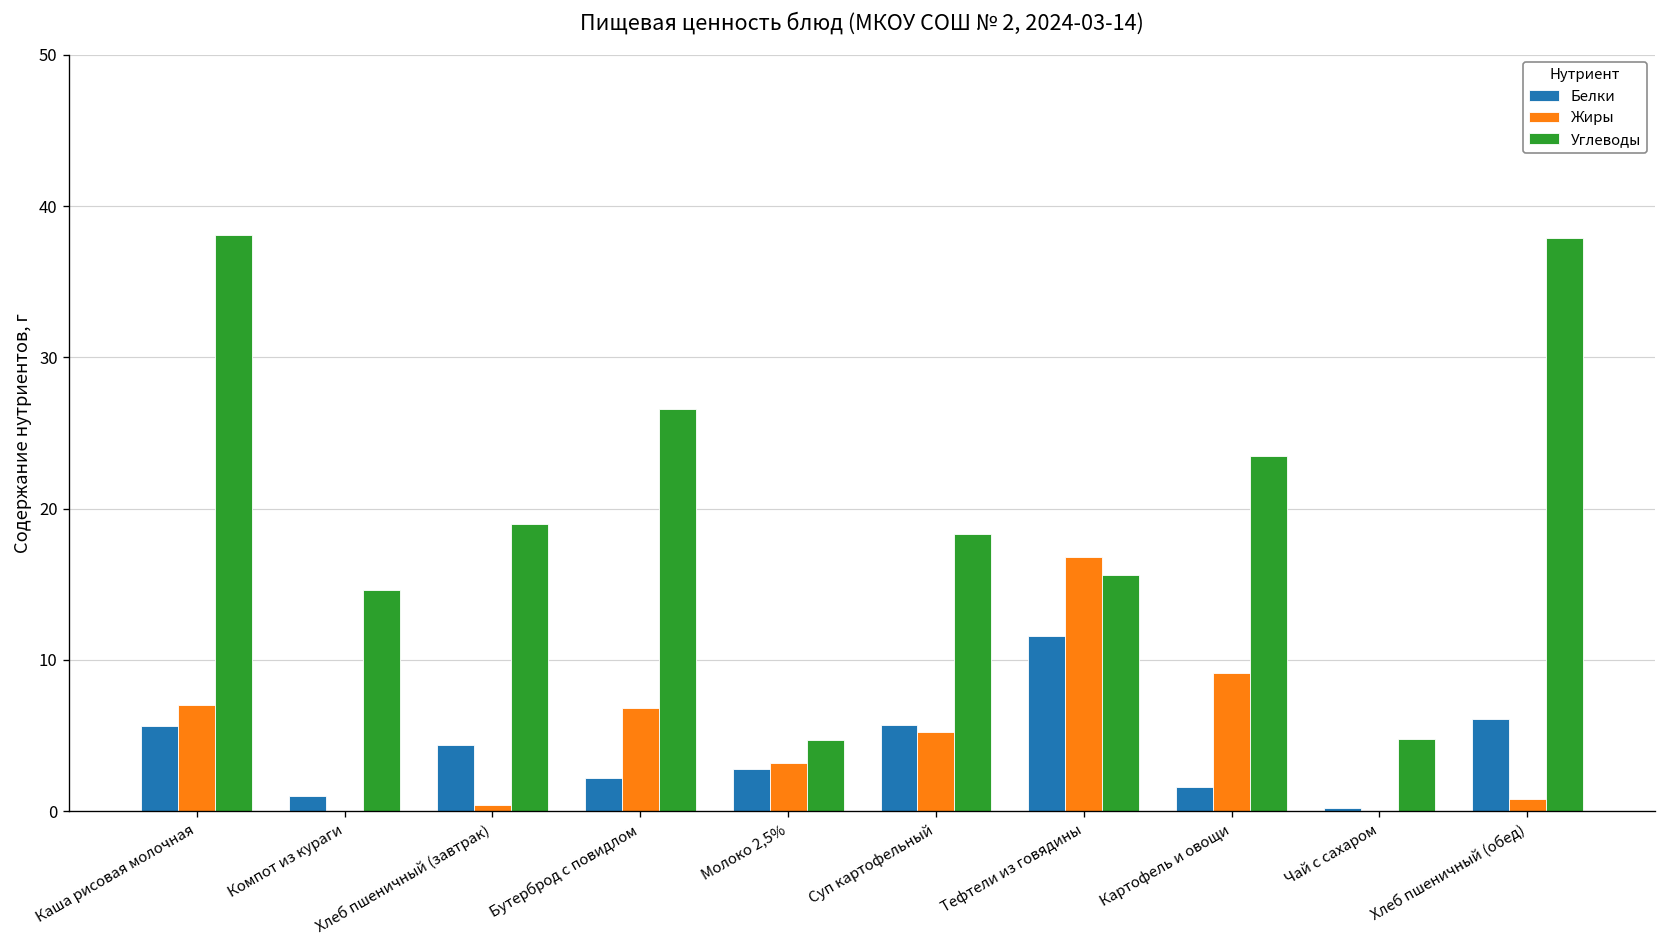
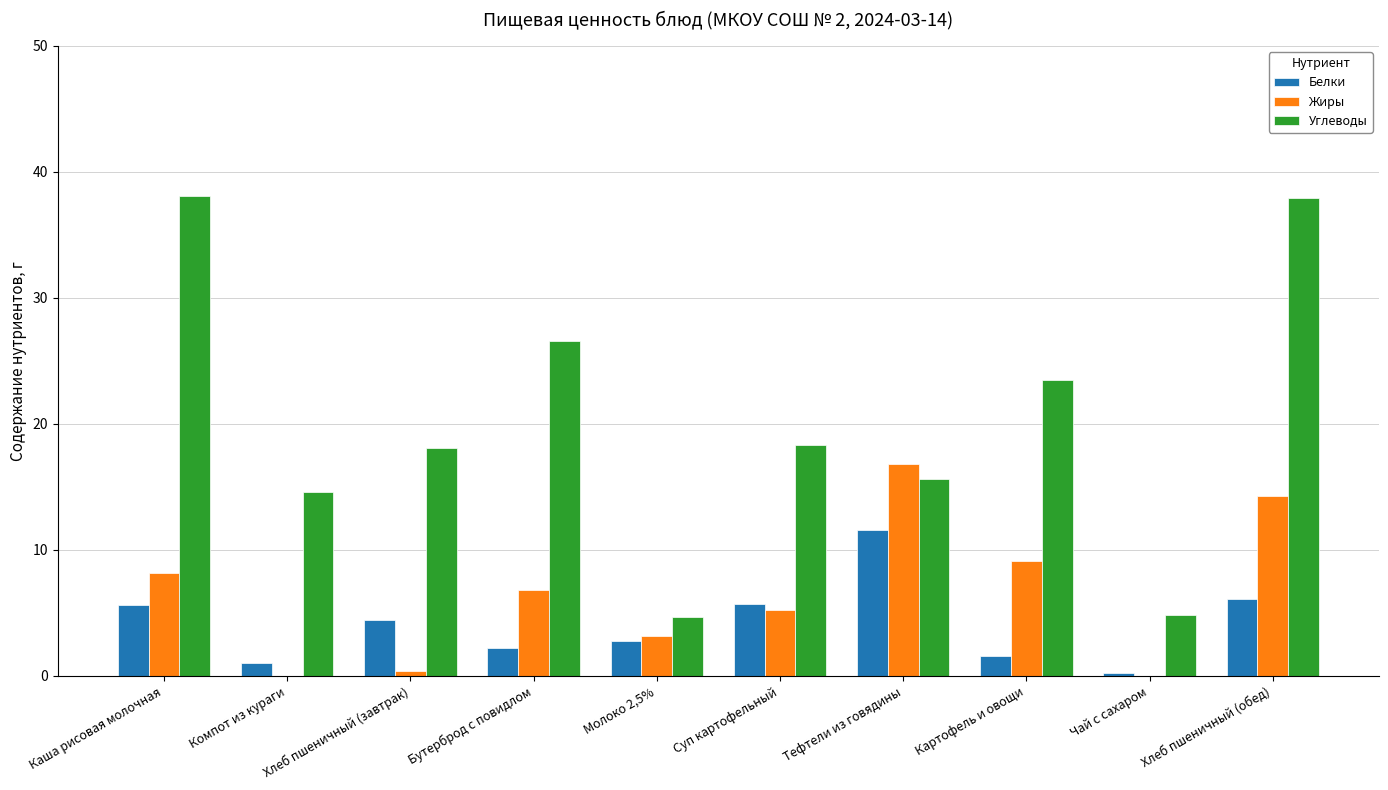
  {
    "Белки": {
      "Каша рисовая молочная": 5.6,
      "Компот из кураги": 1.0,
      "Хлеб пшеничный (завтрак)": 4.4,
      "Бутерброд с повидлом": 2.2,
      "Молоко 2,5%": 2.8,
      "Суп картофельный": 5.7,
      "Тефтели из говядины": 11.6,
      "Картофель и овощи": 1.6,
      "Чай с сахаром": 0.2,
      "Хлеб пшеничный (обед)": 6.1
    },
    "Жиры": {
-     "Каша рисовая молочная": 7.0,
+     "Каша рисовая молочная": 8.2,
      "Компот из кураги": 0.0,
      "Хлеб пшеничный (завтрак)": 0.4,
      "Бутерброд с повидлом": 6.8,
      "Молоко 2,5%": 3.2,
      "Суп картофельный": 5.2,
      "Тефтели из говядины": 16.8,
      "Картофель и овощи": 9.1,
      "Чай с сахаром": 0.0,
-     "Хлеб пшеничный (обед)": 0.8
+     "Хлеб пшеничный (обед)": 14.3
    },
    "Углеводы": {
      "Каша рисовая молочная": 38.1,
      "Компот из кураги": 14.6,
-     "Хлеб пшеничный (завтрак)": 19.0,
+     "Хлеб пшеничный (завтрак)": 18.1,
      "Бутерброд с повидлом": 26.6,
      "Молоко 2,5%": 4.7,
      "Суп картофельный": 18.3,
      "Тефтели из говядины": 15.6,
      "Картофель и овощи": 23.5,
      "Чай с сахаром": 4.8,
      "Хлеб пшеничный (обед)": 37.9
    }
  }
